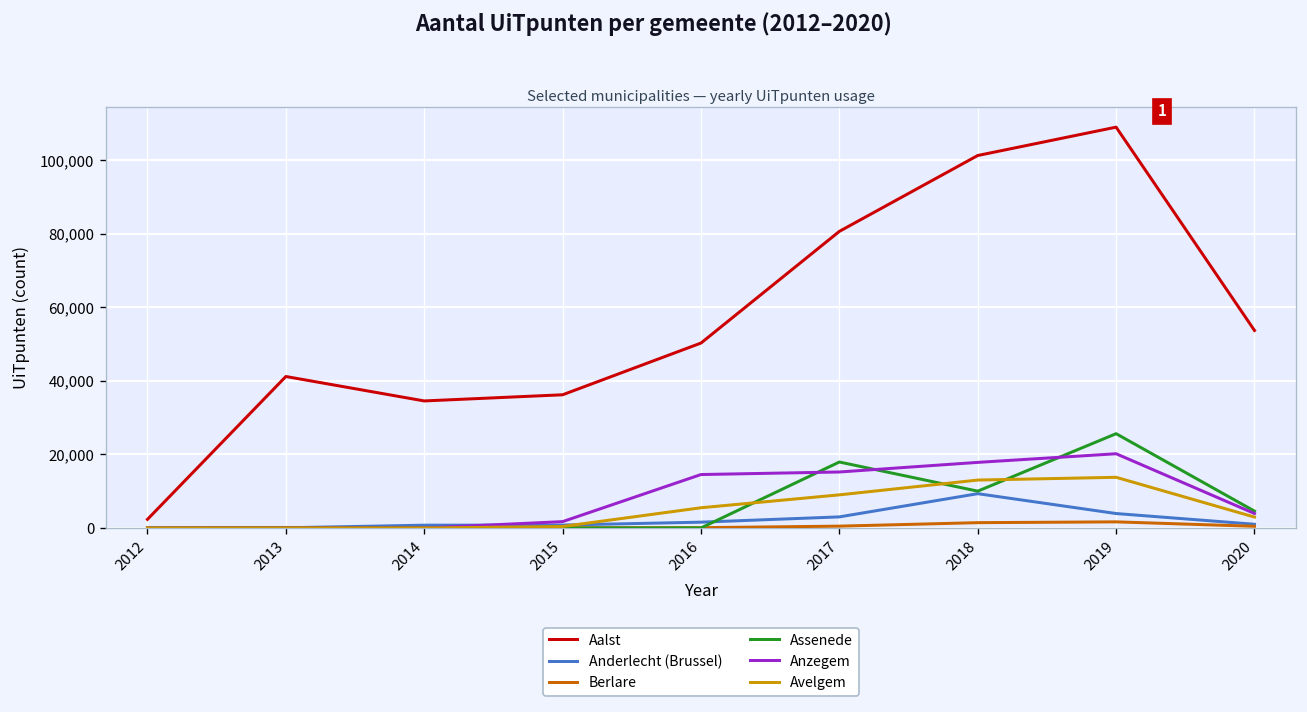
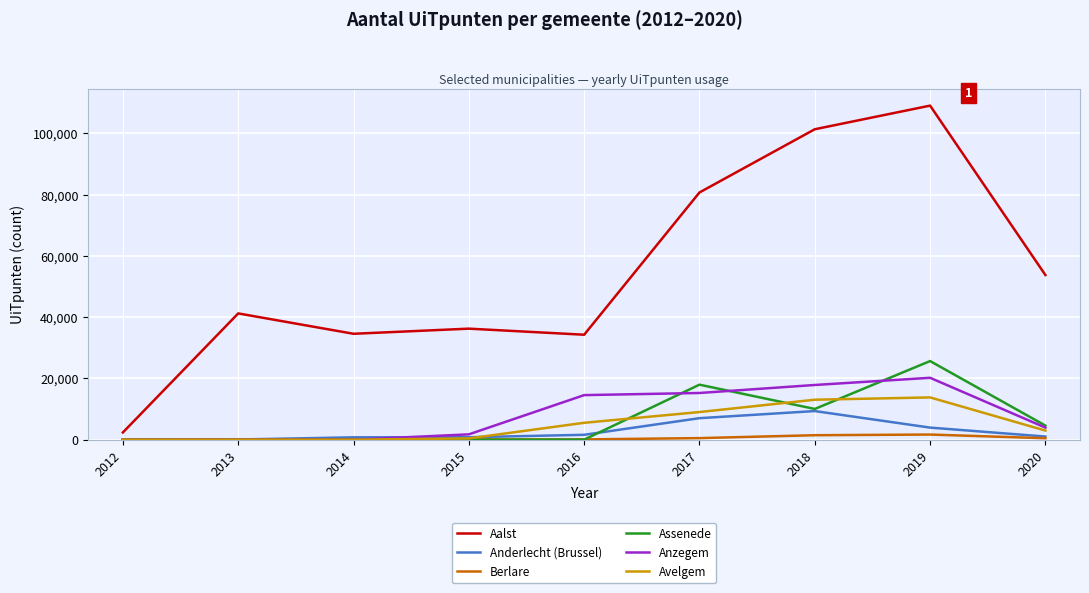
  {
    "Aalst": {
      "2012": "2,000",
      "2013": "41,000",
      "2014": "35,000",
      "2015": "36,000",
-     "2016": "50,000",
+     "2016": "34,000",
      "2017": "81,000",
      "2018": "101,000",
      "2019": "109,000",
      "2020": "54,000"
    },
    "Anderlecht (Brussel)": {
      "2016": "2,000",
-     "2017": "3,000",
+     "2017": "7,000",
      "2019": "4,000"
    },
    "Assenede": {
      "2017": "18,000",
      "2019": "26,000"
    },
    "Anzegem": {
      "2015": "2,000",
      "2016": "15,000",
      "2017": "15,000",
      "2018": "18,000",
      "2019": "20,000"
    }
  }
